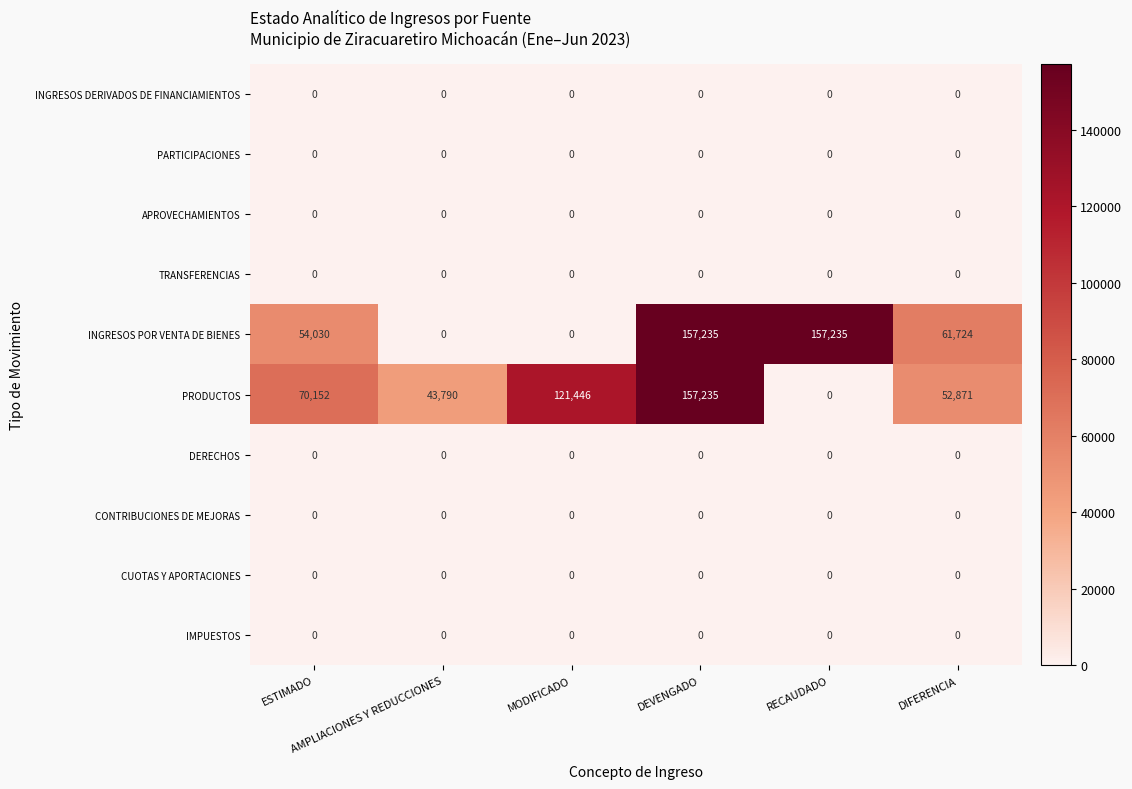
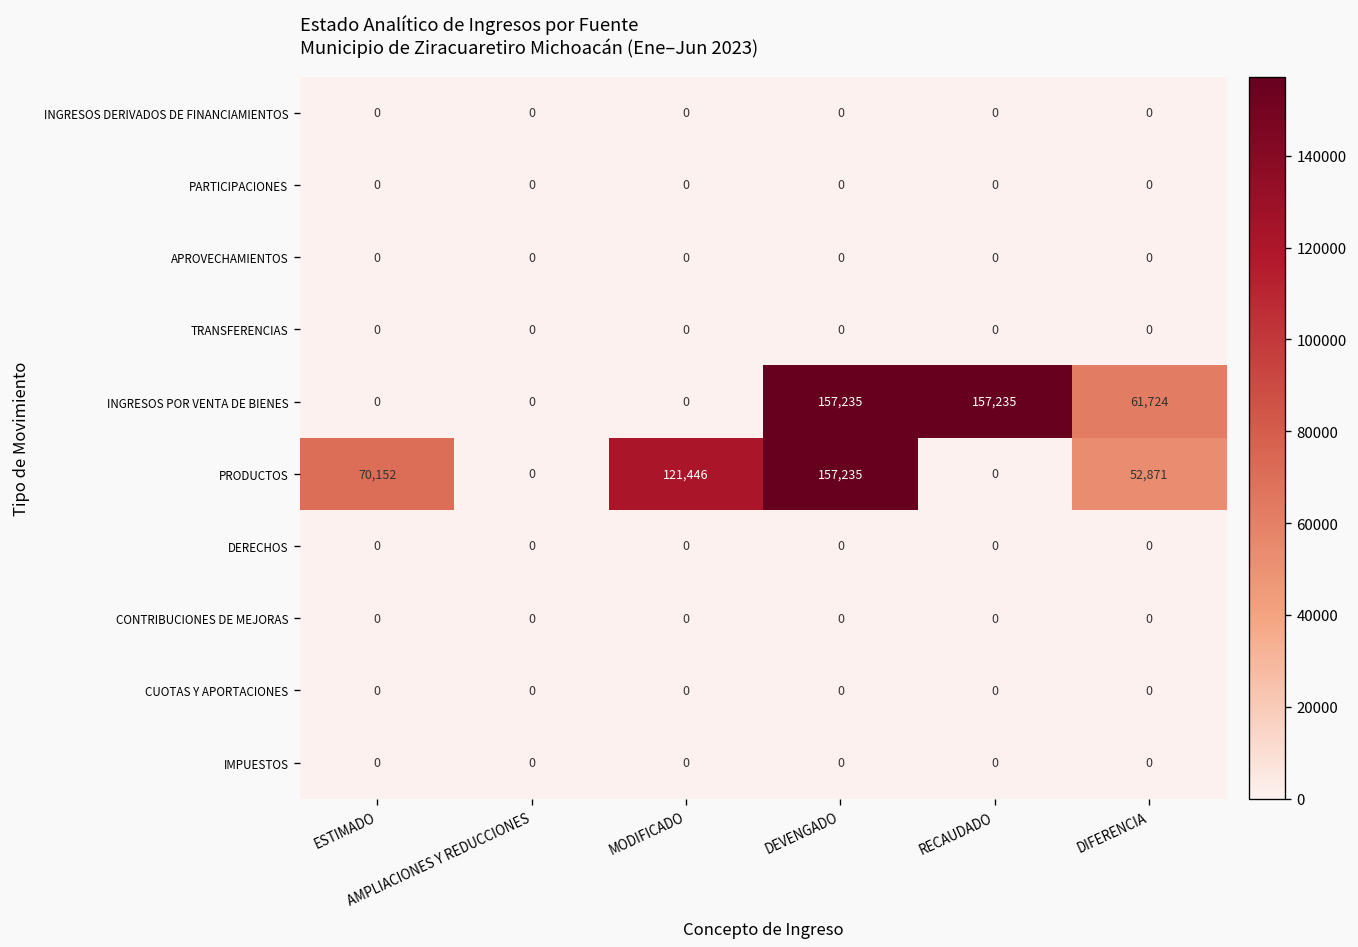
  {
    "INGRESOS DERIVADOS DE FINANCIAMIENTOS": {
      "ESTIMADO": "0",
      "AMPLIACIONES Y REDUCCIONES": "0",
      "MODIFICADO": "0",
      "DEVENGADO": "0",
      "RECAUDADO": "0",
      "DIFERENCIA": "0"
    },
    "PARTICIPACIONES": {
      "ESTIMADO": "0",
      "AMPLIACIONES Y REDUCCIONES": "0",
      "MODIFICADO": "0",
      "DEVENGADO": "0",
      "RECAUDADO": "0",
      "DIFERENCIA": "0"
    },
    "APROVECHAMIENTOS": {
      "ESTIMADO": "0",
      "AMPLIACIONES Y REDUCCIONES": "0",
      "MODIFICADO": "0",
      "DEVENGADO": "0",
      "RECAUDADO": "0",
      "DIFERENCIA": "0"
    },
    "TRANSFERENCIAS": {
      "ESTIMADO": "0",
      "AMPLIACIONES Y REDUCCIONES": "0",
      "MODIFICADO": "0",
      "DEVENGADO": "0",
      "RECAUDADO": "0",
      "DIFERENCIA": "0"
    },
    "INGRESOS POR VENTA DE BIENES": {
-     "ESTIMADO": "54,030",
+     "ESTIMADO": "0",
      "AMPLIACIONES Y REDUCCIONES": "0",
      "MODIFICADO": "0",
      "DEVENGADO": "157,235",
      "RECAUDADO": "157,235",
      "DIFERENCIA": "61,724"
    },
    "PRODUCTOS": {
      "ESTIMADO": "70,152",
-     "AMPLIACIONES Y REDUCCIONES": "43,790",
+     "AMPLIACIONES Y REDUCCIONES": "0",
      "MODIFICADO": "121,446",
      "DEVENGADO": "157,235",
      "RECAUDADO": "0",
      "DIFERENCIA": "52,871"
    },
    "DERECHOS": {
      "ESTIMADO": "0",
      "AMPLIACIONES Y REDUCCIONES": "0",
      "MODIFICADO": "0",
      "DEVENGADO": "0",
      "RECAUDADO": "0",
      "DIFERENCIA": "0"
    },
    "CONTRIBUCIONES DE MEJORAS": {
      "ESTIMADO": "0",
      "AMPLIACIONES Y REDUCCIONES": "0",
      "MODIFICADO": "0",
      "DEVENGADO": "0",
      "RECAUDADO": "0",
      "DIFERENCIA": "0"
    },
    "CUOTAS Y APORTACIONES": {
      "ESTIMADO": "0",
      "AMPLIACIONES Y REDUCCIONES": "0",
      "MODIFICADO": "0",
      "DEVENGADO": "0",
      "RECAUDADO": "0",
      "DIFERENCIA": "0"
    },
    "IMPUESTOS": {
      "ESTIMADO": "0",
      "AMPLIACIONES Y REDUCCIONES": "0",
      "MODIFICADO": "0",
      "DEVENGADO": "0",
      "RECAUDADO": "0",
      "DIFERENCIA": "0"
    }
  }
